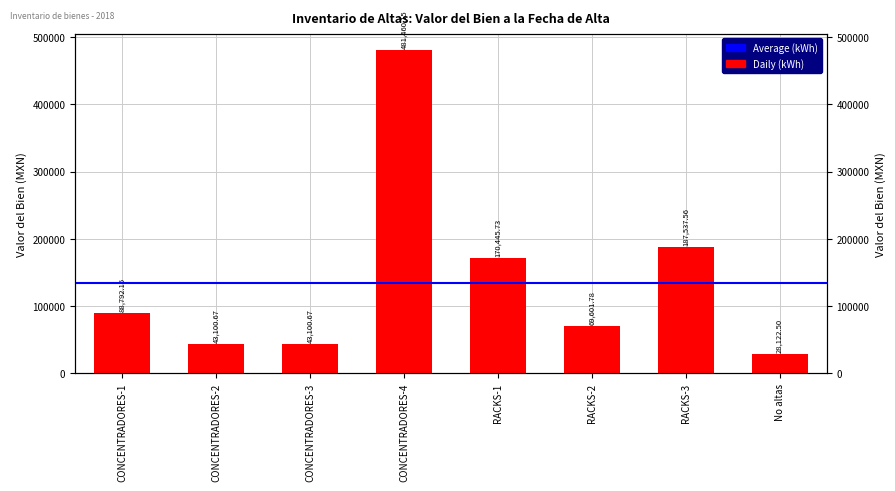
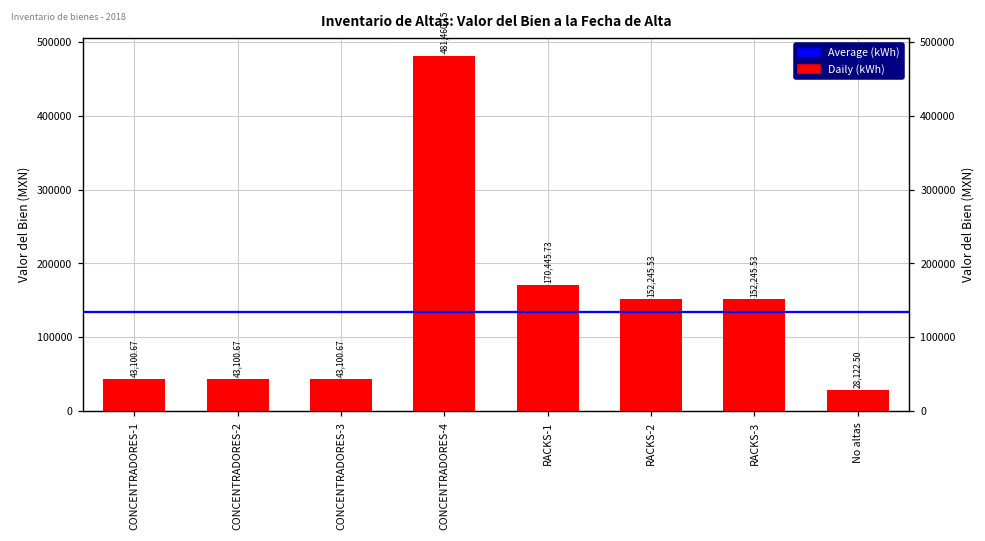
  {
-   "CONCENTRADORES-1": "88,792.15",
+   "CONCENTRADORES-1": "43,100.67",
    "CONCENTRADORES-2": "43,100.67",
    "CONCENTRADORES-3": "43,100.67",
    "CONCENTRADORES-4": "481,460.15",
    "RACKS-1": "170,445.73",
-   "RACKS-2": "69,601.78",
-   "RACKS-3": "187,537.56",
+   "RACKS-2": "152,245.53",
+   "RACKS-3": "152,245.53",
    "No altas": "28,122.50"
  }
